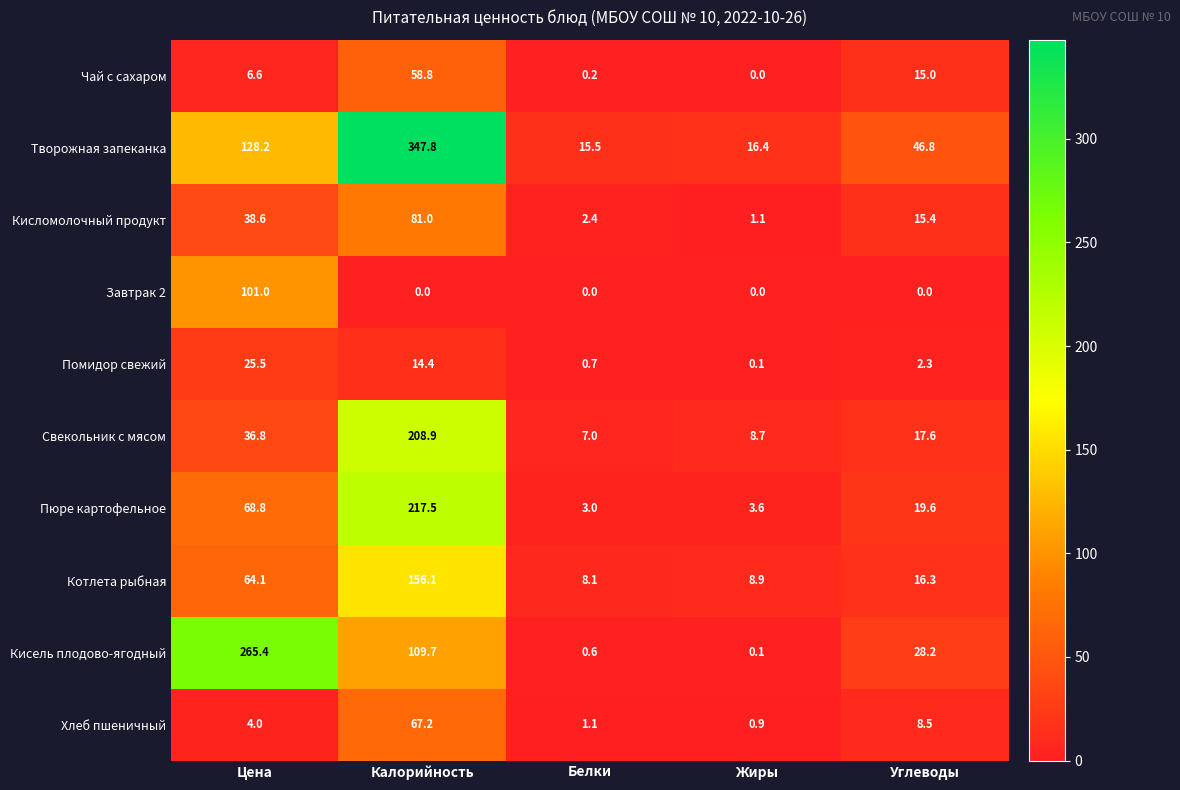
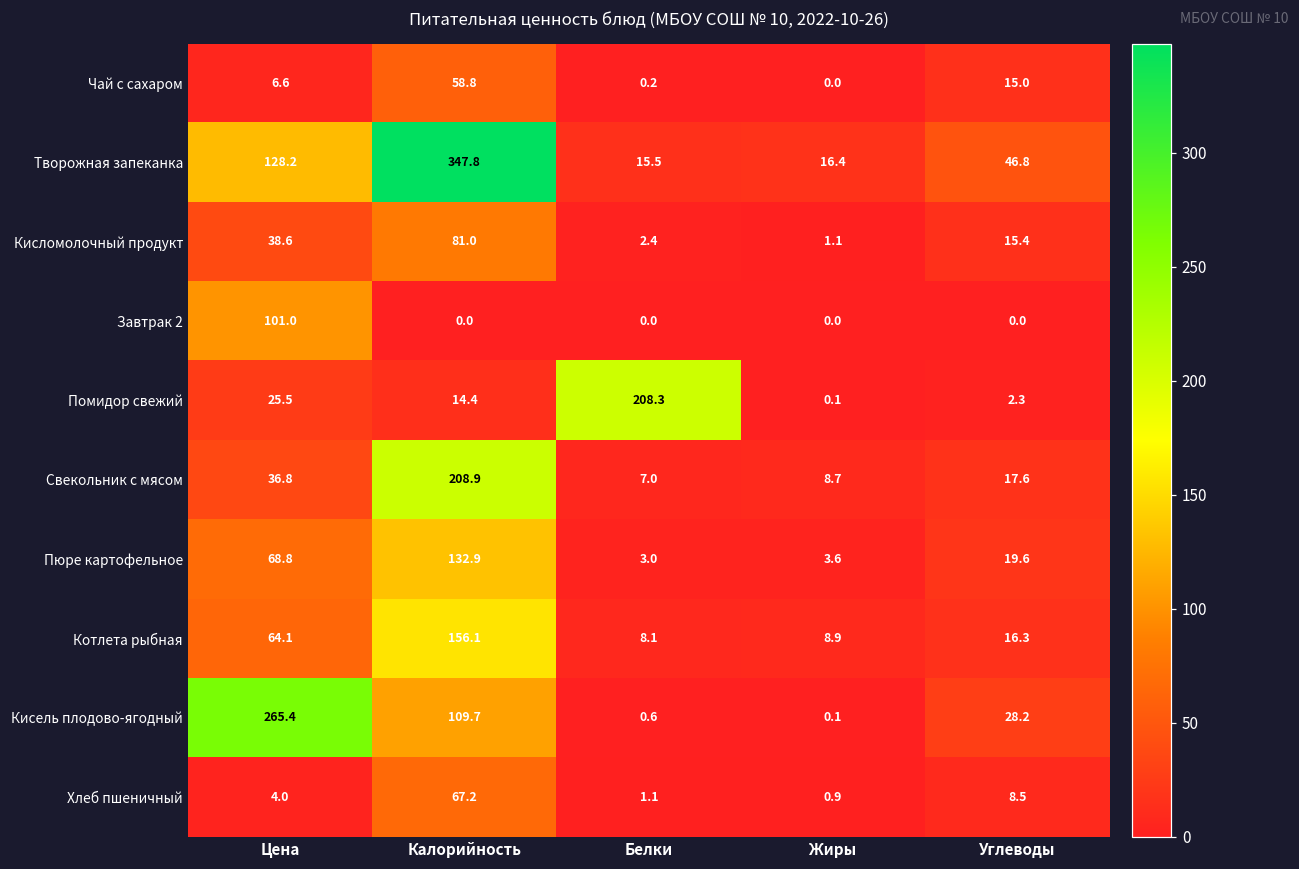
  {
    "Чай с сахаром": {
      "Цена": 6.6,
      "Калорийность": 58.8,
      "Белки": 0.2,
      "Жиры": 0.0,
      "Углеводы": 15.0
    },
    "Творожная запеканка": {
      "Цена": 128.2,
      "Калорийность": 347.8,
      "Белки": 15.5,
      "Жиры": 16.4,
      "Углеводы": 46.8
    },
    "Кисломолочный продукт": {
      "Цена": 38.6,
      "Калорийность": 81.0,
      "Белки": 2.4,
      "Жиры": 1.1,
      "Углеводы": 15.4
    },
    "Завтрак 2": {
      "Цена": 101.0,
      "Калорийность": 0.0,
      "Белки": 0.0,
      "Жиры": 0.0,
      "Углеводы": 0.0
    },
    "Помидор свежий": {
      "Цена": 25.5,
      "Калорийность": 14.4,
-     "Белки": 0.7,
+     "Белки": 208.3,
      "Жиры": 0.1,
      "Углеводы": 2.3
    },
    "Свекольник с мясом": {
      "Цена": 36.8,
      "Калорийность": 208.9,
      "Белки": 7.0,
      "Жиры": 8.7,
      "Углеводы": 17.6
    },
    "Пюре картофельное": {
      "Цена": 68.8,
-     "Калорийность": 217.5,
+     "Калорийность": 132.9,
      "Белки": 3.0,
      "Жиры": 3.6,
      "Углеводы": 19.6
    },
    "Котлета рыбная": {
      "Цена": 64.1,
      "Калорийность": 156.1,
      "Белки": 8.1,
      "Жиры": 8.9,
      "Углеводы": 16.3
    },
    "Кисель плодово-ягодный": {
      "Цена": 265.4,
      "Калорийность": 109.7,
      "Белки": 0.6,
      "Жиры": 0.1,
      "Углеводы": 28.2
    },
    "Хлеб пшеничный": {
      "Цена": 4.0,
      "Калорийность": 67.2,
      "Белки": 1.1,
      "Жиры": 0.9,
      "Углеводы": 8.5
    }
  }
